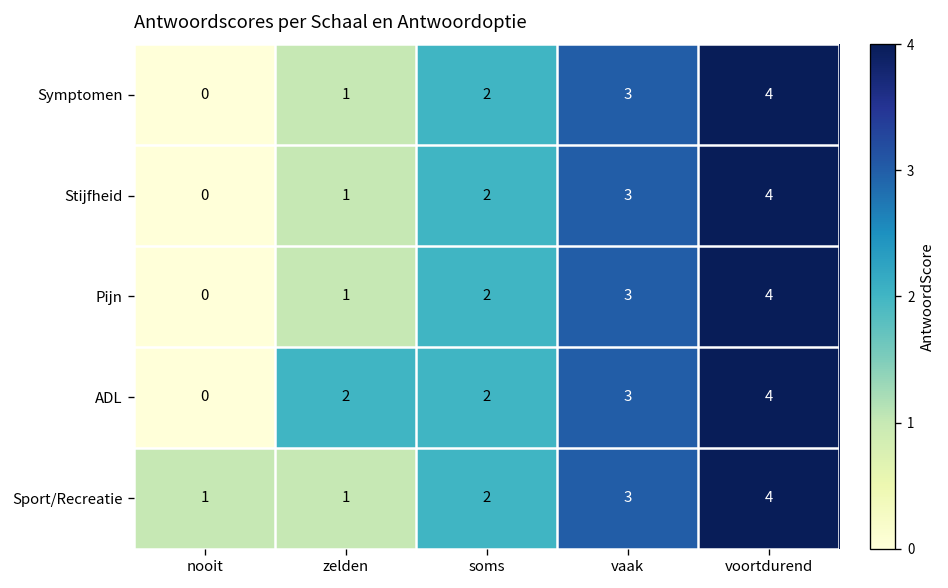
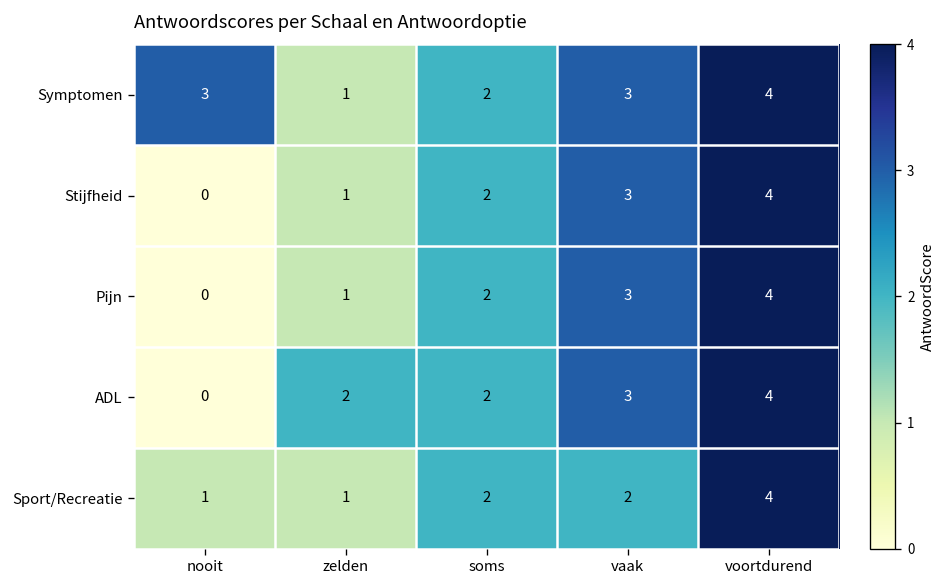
  {
    "Symptomen": {
-     "nooit": 0,
+     "nooit": 3,
      "zelden": 1,
      "soms": 2,
      "vaak": 3,
      "voortdurend": 4
    },
    "Stijfheid": {
      "nooit": 0,
      "zelden": 1,
      "soms": 2,
      "vaak": 3,
      "voortdurend": 4
    },
    "Pijn": {
      "nooit": 0,
      "zelden": 1,
      "soms": 2,
      "vaak": 3,
      "voortdurend": 4
    },
    "ADL": {
      "nooit": 0,
      "zelden": 2,
      "soms": 2,
      "vaak": 3,
      "voortdurend": 4
    },
    "Sport/Recreatie": {
      "nooit": 1,
      "zelden": 1,
      "soms": 2,
-     "vaak": 3,
+     "vaak": 2,
      "voortdurend": 4
    }
  }
